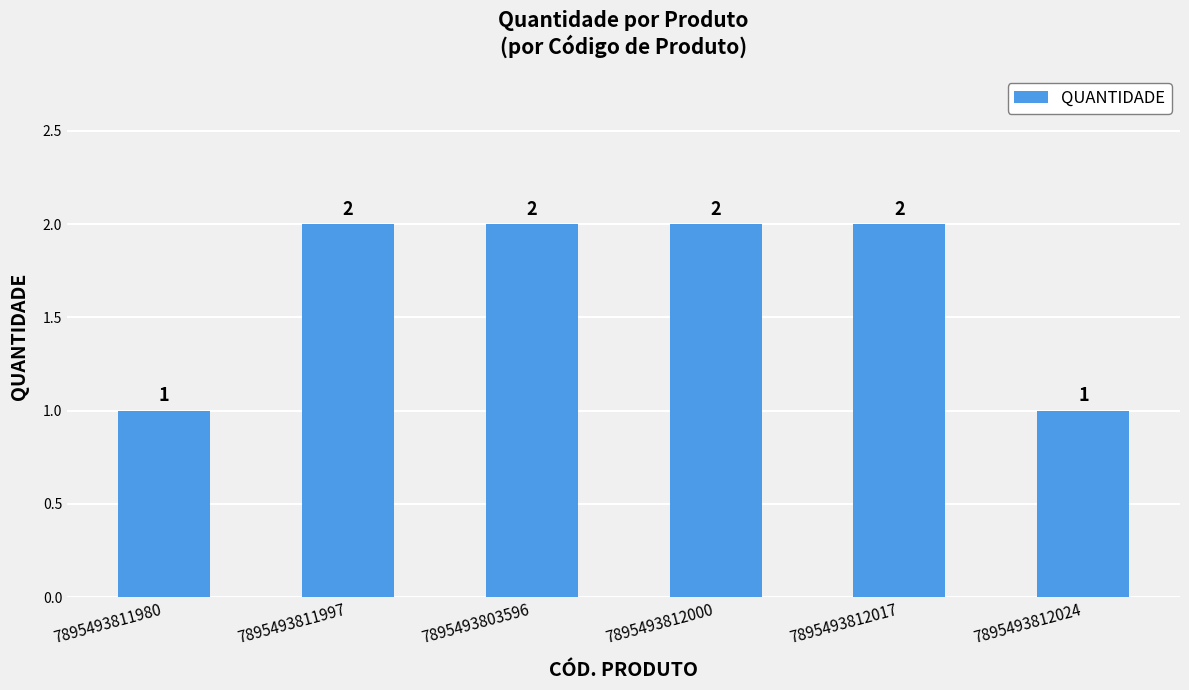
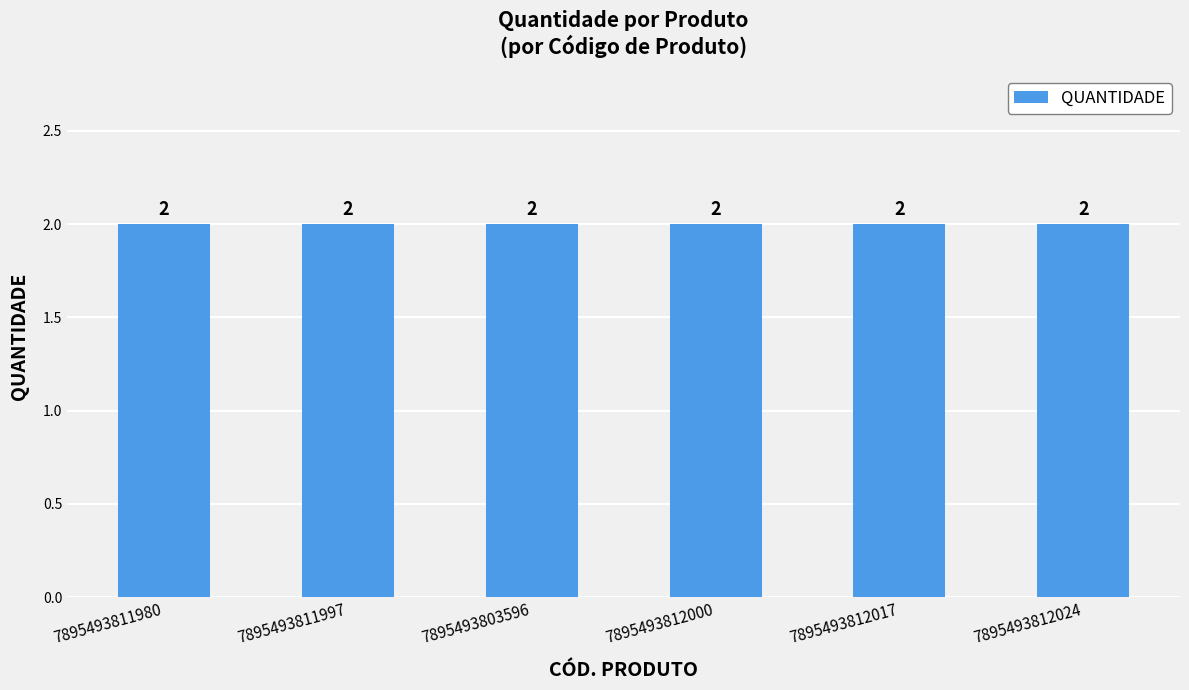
  {
-   "7895493811980": 1,
+   "7895493811980": 2,
    "7895493811997": 2,
    "7895493803596": 2,
    "7895493812000": 2,
    "7895493812017": 2,
-   "7895493812024": 1
+   "7895493812024": 2
  }
